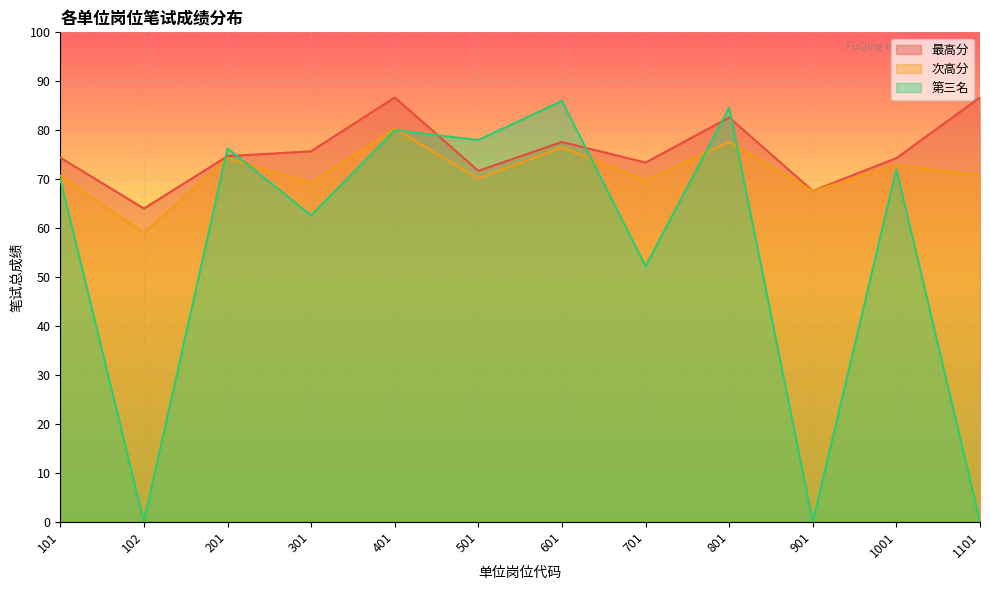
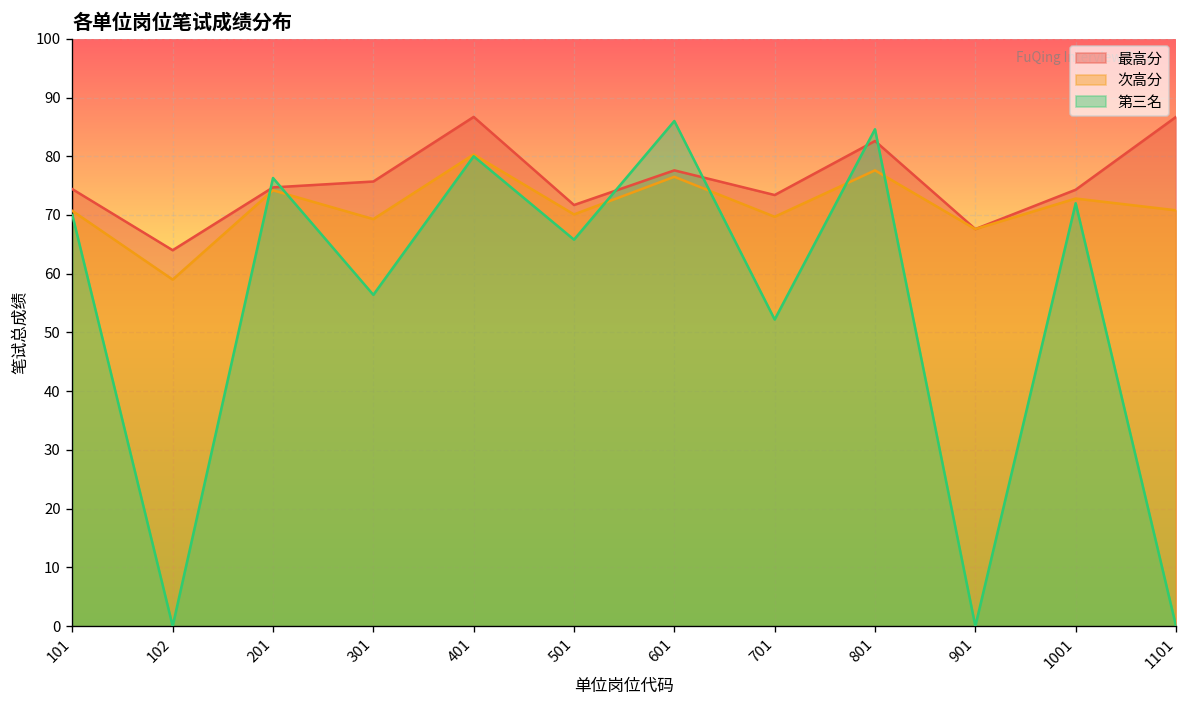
  {
    "第三名": {
      "101": 70,
      "102": 0,
      "201": 76,
-     "301": 63,
-     "501": 78,
+     "301": 56,
+     "501": 66,
      "601": 86,
      "701": 52,
      "801": 85,
      "901": 0,
      "1001": 72,
      "1101": 0
    }
  }
